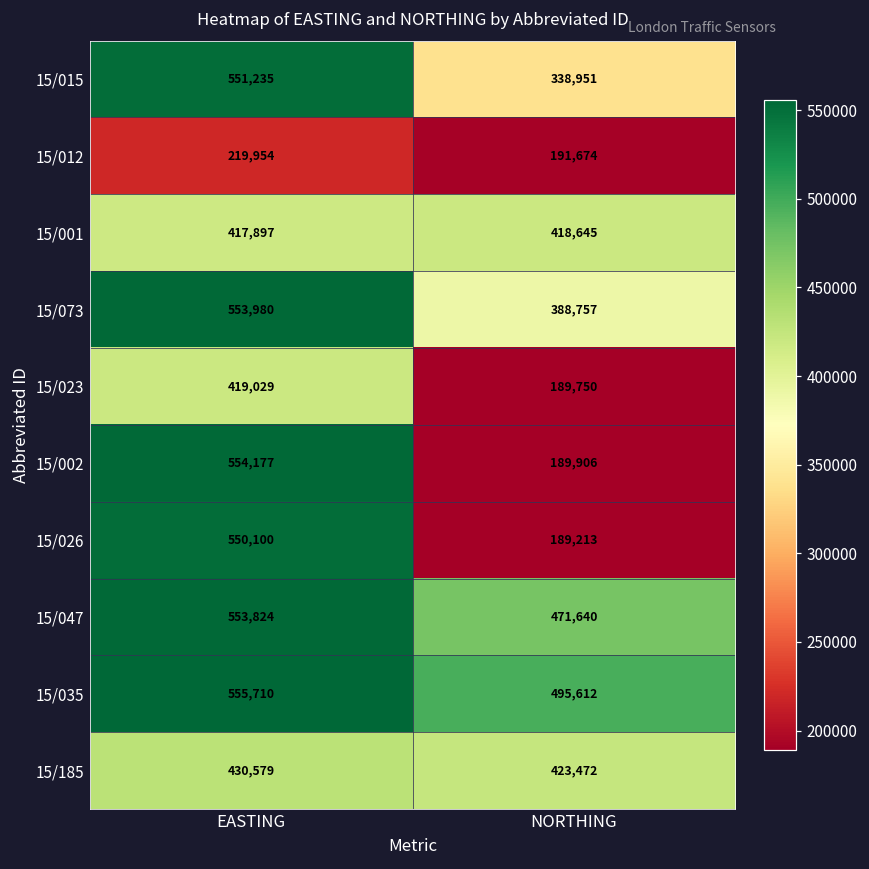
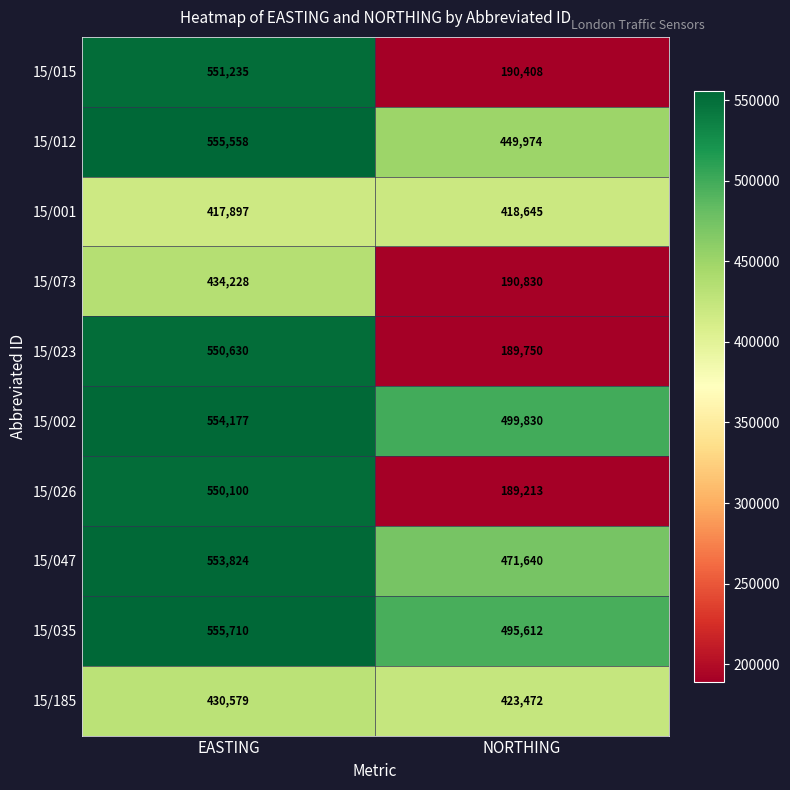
  {
    "15/015": {
      "EASTING": "551,235",
-     "NORTHING": "338,951"
+     "NORTHING": "190,408"
    },
    "15/012": {
-     "EASTING": "219,954",
-     "NORTHING": "191,674"
+     "EASTING": "555,558",
+     "NORTHING": "449,974"
    },
    "15/001": {
      "EASTING": "417,897",
      "NORTHING": "418,645"
    },
    "15/073": {
-     "EASTING": "553,980",
-     "NORTHING": "388,757"
+     "EASTING": "434,228",
+     "NORTHING": "190,830"
    },
    "15/023": {
-     "EASTING": "419,029",
+     "EASTING": "550,630",
      "NORTHING": "189,750"
    },
    "15/002": {
      "EASTING": "554,177",
-     "NORTHING": "189,906"
+     "NORTHING": "499,830"
    },
    "15/026": {
      "EASTING": "550,100",
      "NORTHING": "189,213"
    },
    "15/047": {
      "EASTING": "553,824",
      "NORTHING": "471,640"
    },
    "15/035": {
      "EASTING": "555,710",
      "NORTHING": "495,612"
    },
    "15/185": {
      "EASTING": "430,579",
      "NORTHING": "423,472"
    }
  }
